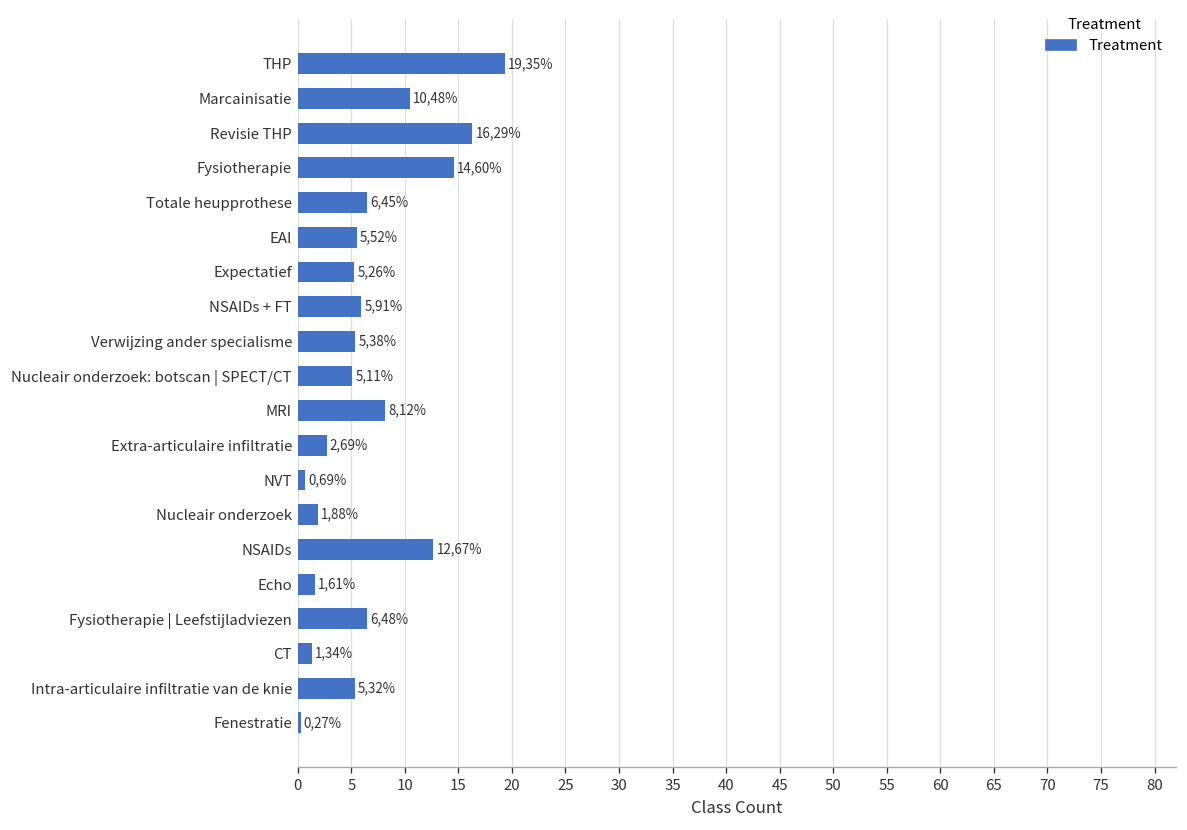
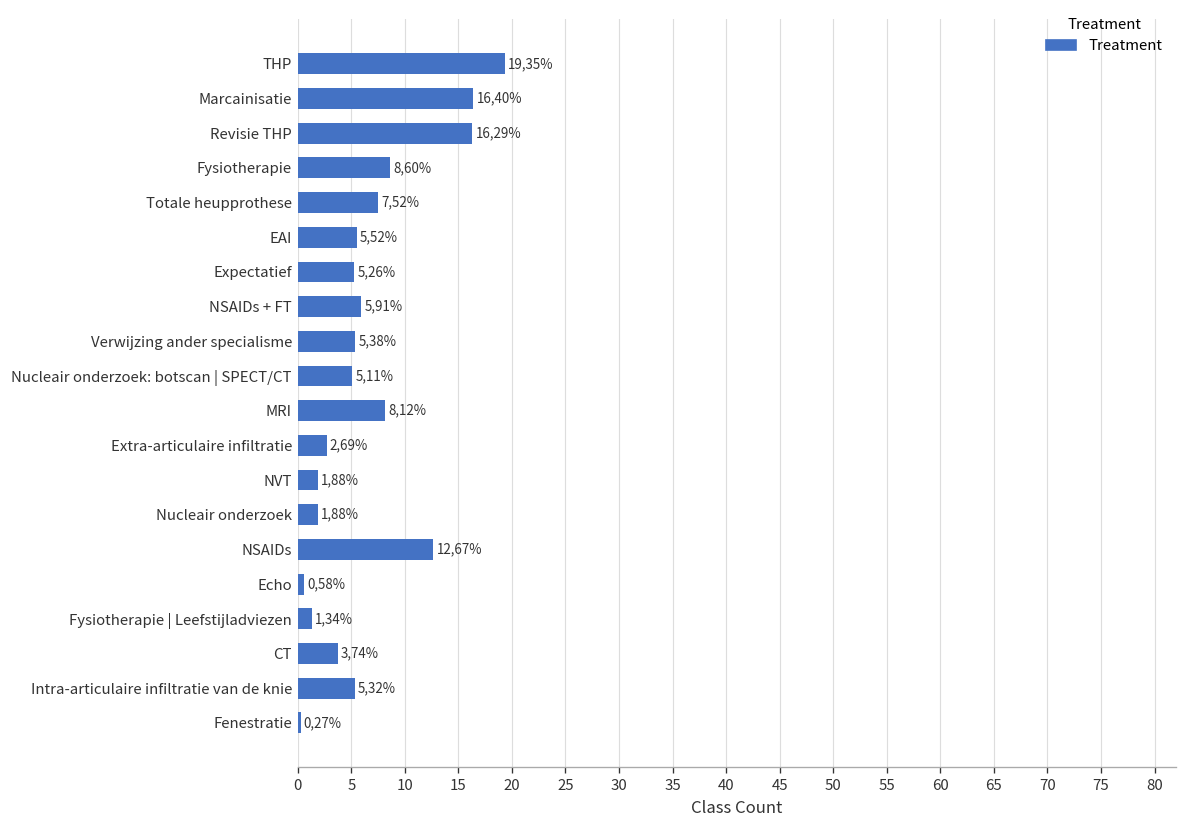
  {
    "THP": "19,35%",
-   "Marcainisatie": "10,48%",
+   "Marcainisatie": "16,40%",
    "Revisie THP": "16,29%",
-   "Fysiotherapie": "14,60%",
-   "Totale heupprothese": "6,45%",
+   "Fysiotherapie": "8,60%",
+   "Totale heupprothese": "7,52%",
    "EAI": "5,52%",
    "Expectatief": "5,26%",
    "NSAIDs + FT": "5,91%",
    "Verwijzing ander specialisme": "5,38%",
    "Nucleair onderzoek: botscan | SPECT/CT": "5,11%",
    "MRI": "8,12%",
    "Extra-articulaire infiltratie": "2,69%",
-   "NVT": "0,69%",
+   "NVT": "1,88%",
    "Nucleair onderzoek": "1,88%",
    "NSAIDs": "12,67%",
-   "Echo": "1,61%",
-   "Fysiotherapie | Leefstijladviezen": "6,48%",
-   "CT": "1,34%",
+   "Echo": "0,58%",
+   "Fysiotherapie | Leefstijladviezen": "1,34%",
+   "CT": "3,74%",
    "Intra-articulaire infiltratie van de knie": "5,32%",
    "Fenestratie": "0,27%"
  }
